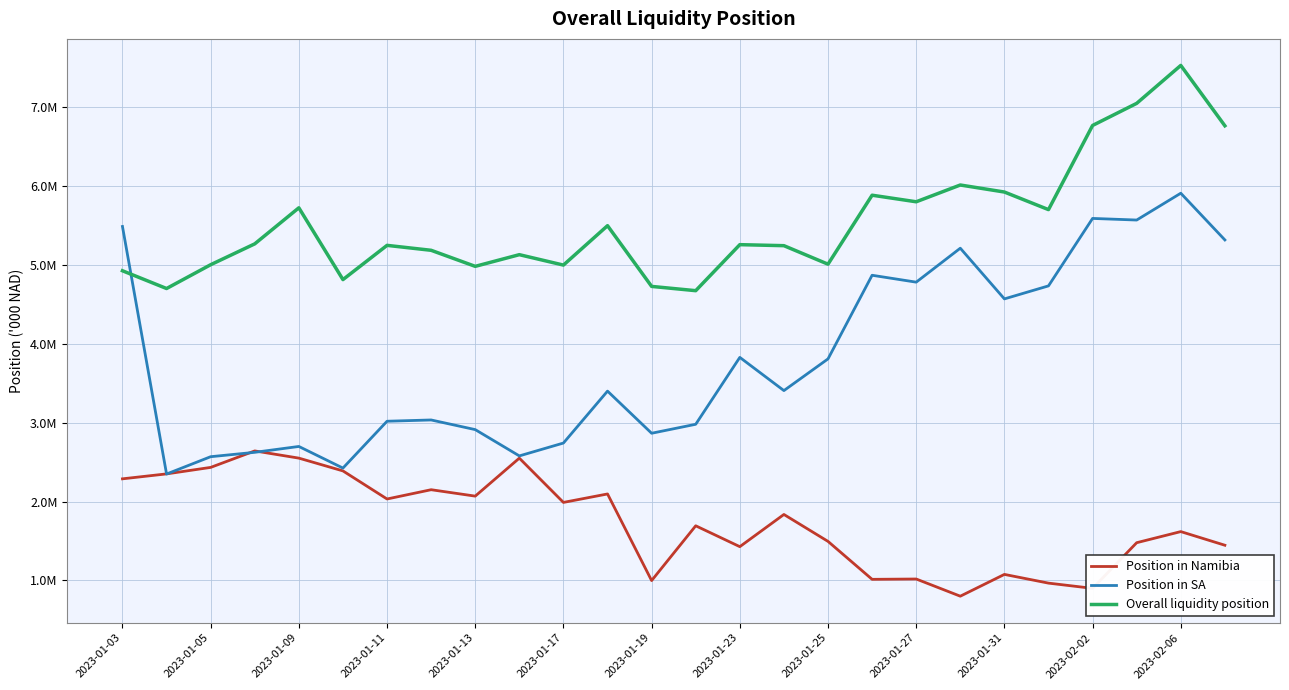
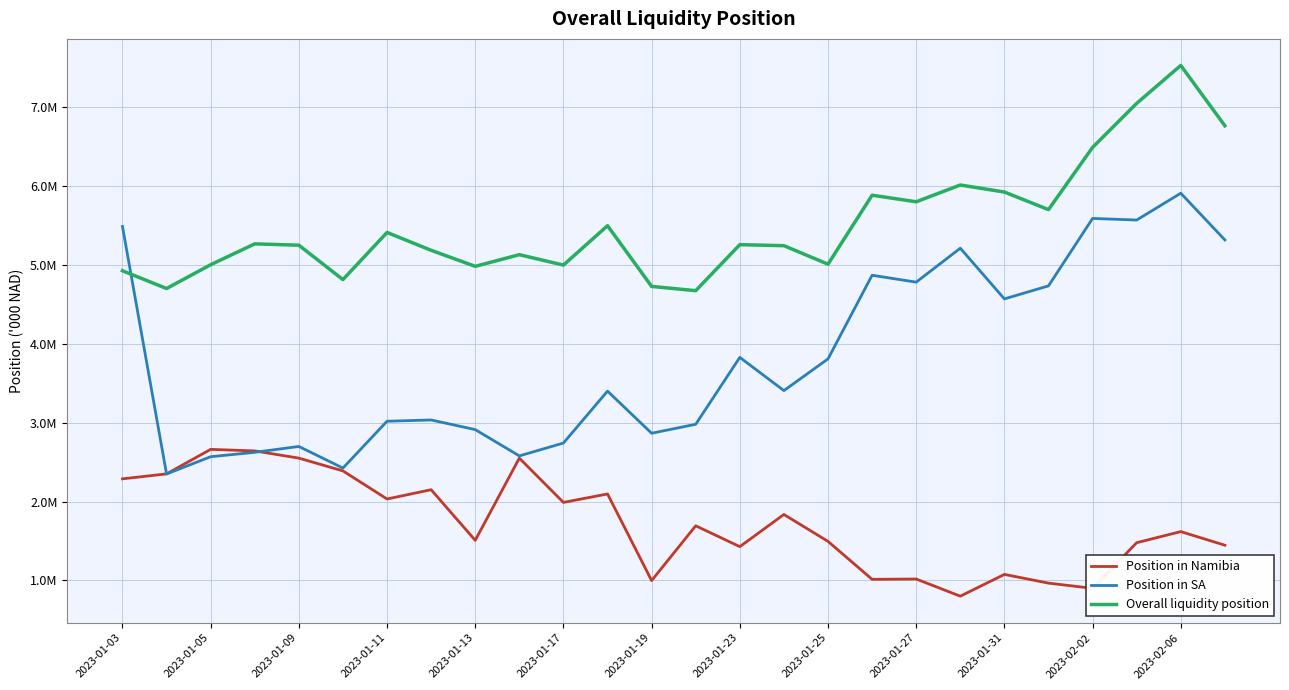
  {
    "Position in Namibia": {
      "2023-01-03": 2300000,
-     "2023-01-05": 2400000,
+     "2023-01-05": 2700000,
      "2023-01-09": 2600000,
      "2023-01-11": 2000000,
-     "2023-01-13": 2100000,
+     "2023-01-13": 1500000,
      "2023-01-17": 2000000,
      "2023-01-19": 1000000,
      "2023-01-23": 1400000,
      "2023-01-25": 1500000,
      "2023-01-27": 1000000,
      "2023-01-31": 1100000,
      "2023-02-06": 1600000
    },
    "Position in SA": {
      "2023-01-03": 5500000,
      "2023-01-05": 2600000,
      "2023-01-09": 2700000,
      "2023-01-11": 3000000,
      "2023-01-13": 2900000,
      "2023-01-17": 2700000,
      "2023-01-19": 2900000,
      "2023-01-23": 3800000,
      "2023-01-25": 3800000,
      "2023-01-27": 4800000,
      "2023-01-31": 4600000,
      "2023-02-02": 5600000,
      "2023-02-06": 5900000
    },
    "Overall liquidity position": {
      "2023-01-03": 4900000,
      "2023-01-05": 5000000,
-     "2023-01-09": 5700000,
-     "2023-01-11": 5200000,
+     "2023-01-09": 5200000,
+     "2023-01-11": 5400000,
      "2023-01-13": 5000000,
      "2023-01-17": 5000000,
      "2023-01-19": 4700000,
      "2023-01-23": 5300000,
      "2023-01-25": 5000000,
      "2023-01-27": 5800000,
      "2023-01-31": 5900000,
-     "2023-02-02": 6800000,
+     "2023-02-02": 6500000,
      "2023-02-06": 7500000
    }
  }
